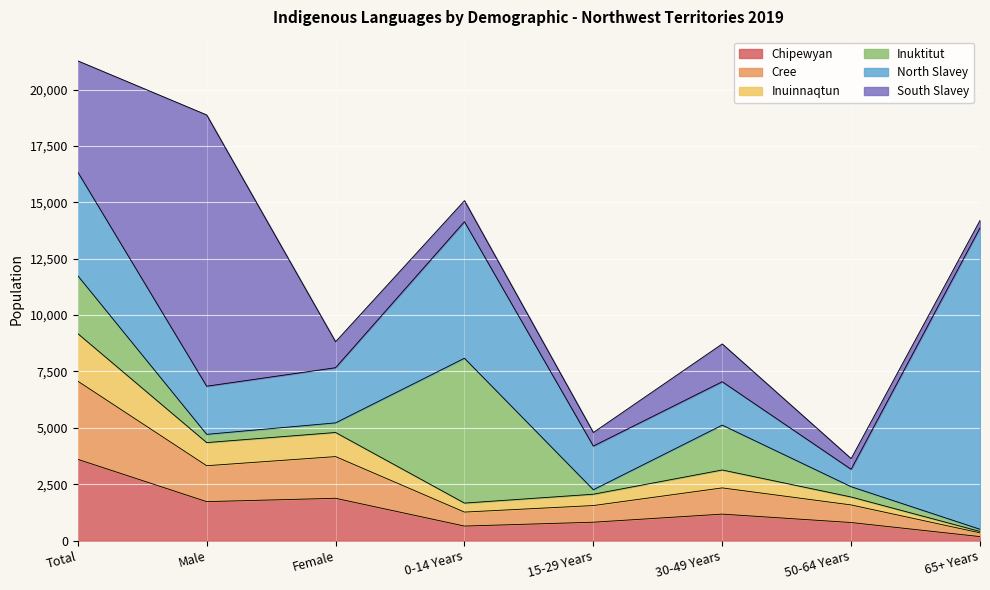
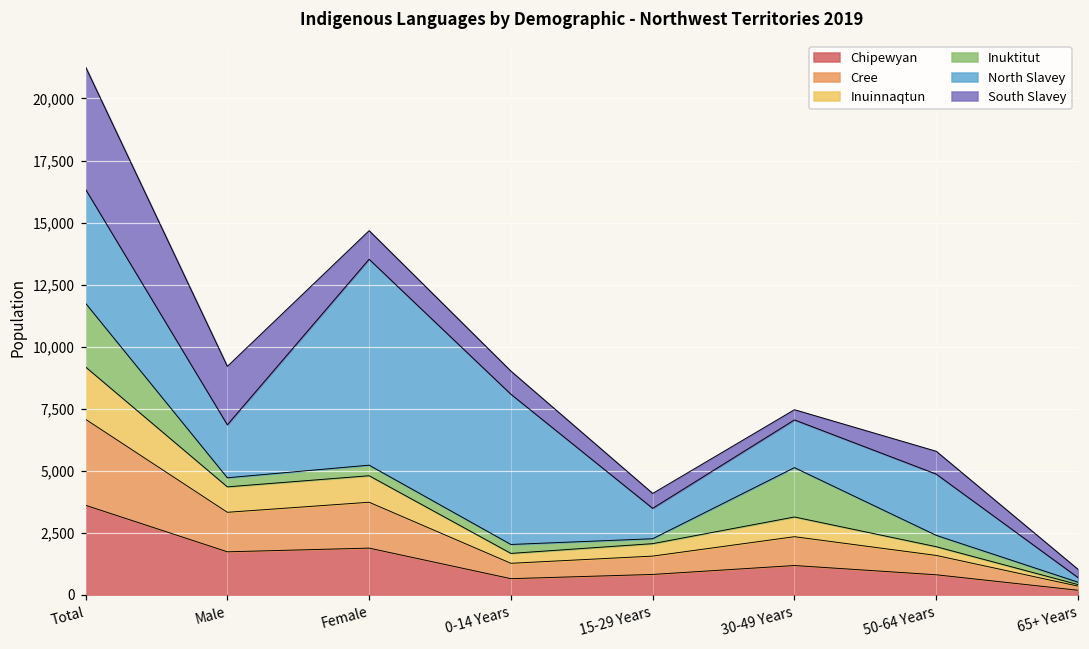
  {
    "Inuktitut": {
      "Total": "2,600",
      "Male": "400",
      "Female": "400",
-     "0-14 Years": "6,400",
+     "0-14 Years": "400",
      "15-29 Years": "200",
      "30-49 Years": "2,000",
      "50-64 Years": "500"
    },
    "North Slavey": {
      "Total": "4,600",
      "Male": "2,100",
-     "Female": "2,400",
+     "Female": "8,300",
      "0-14 Years": "6,100",
-     "15-29 Years": "1,900",
+     "15-29 Years": "1,200",
      "30-49 Years": "1,900",
-     "50-64 Years": "800",
-     "65+ Years": "13,400"
+     "50-64 Years": "2,500",
+     "65+ Years": "200"
    },
    "South Slavey": {
      "Total": "4,900",
-     "Male": "12,000",
+     "Male": "2,400",
      "Female": "1,200",
      "0-14 Years": "900",
      "15-29 Years": "600",
-     "30-49 Years": "1,700",
-     "50-64 Years": "500",
+     "30-49 Years": "400",
+     "50-64 Years": "900",
      "65+ Years": "300"
    }
  }
